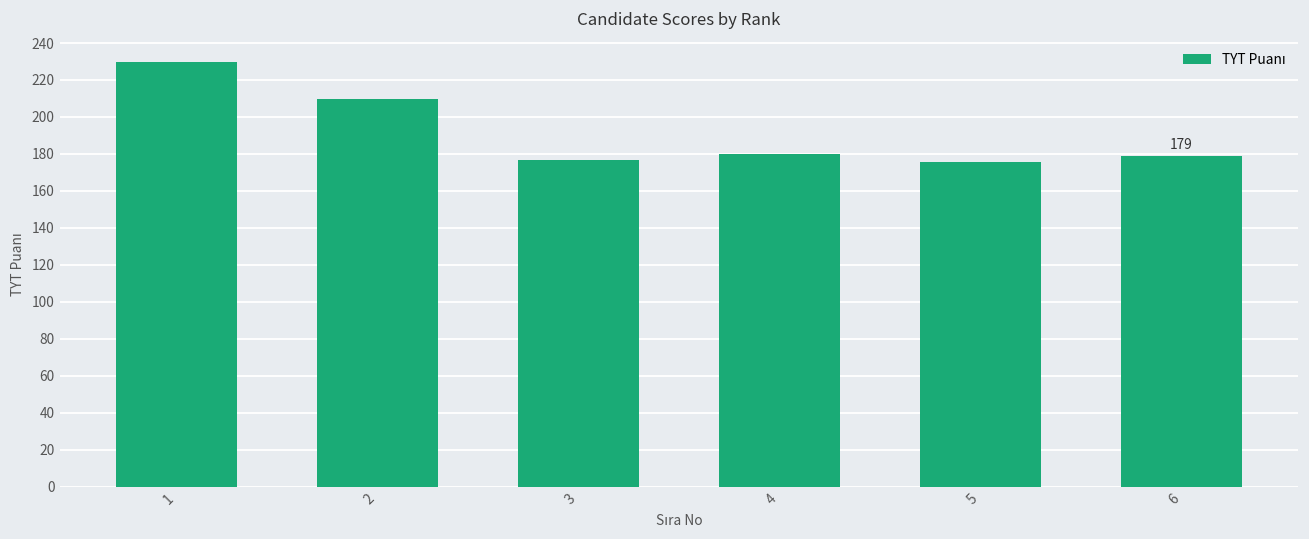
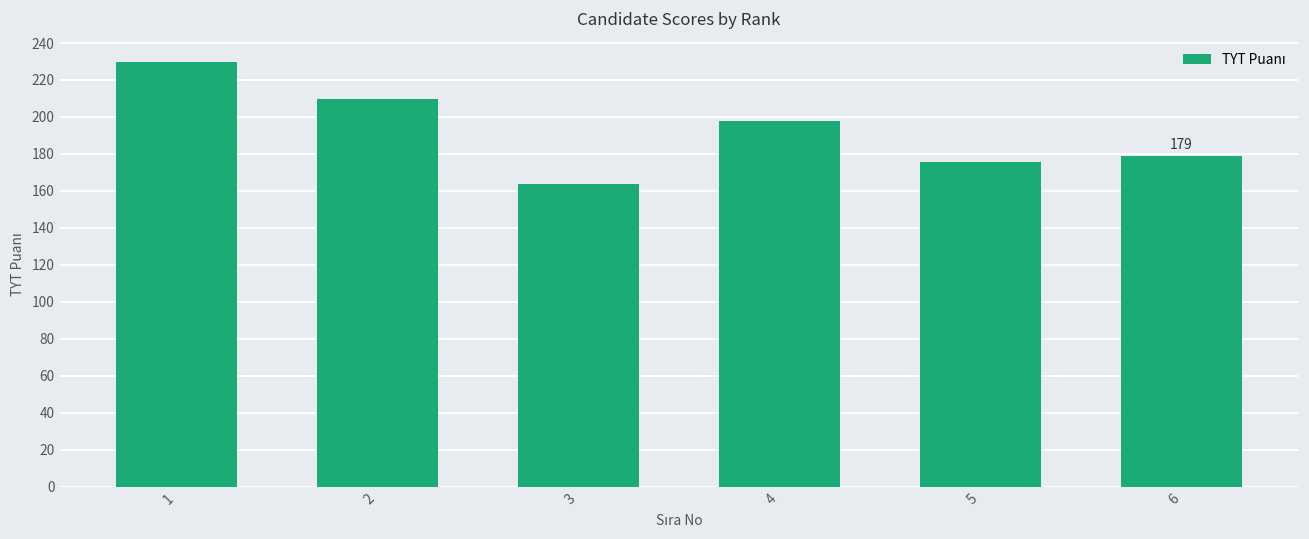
  {
    "1": 230,
    "2": 210,
-   "3": 177,
-   "4": 180,
+   "3": 164,
+   "4": 198,
    "5": 176
  }
